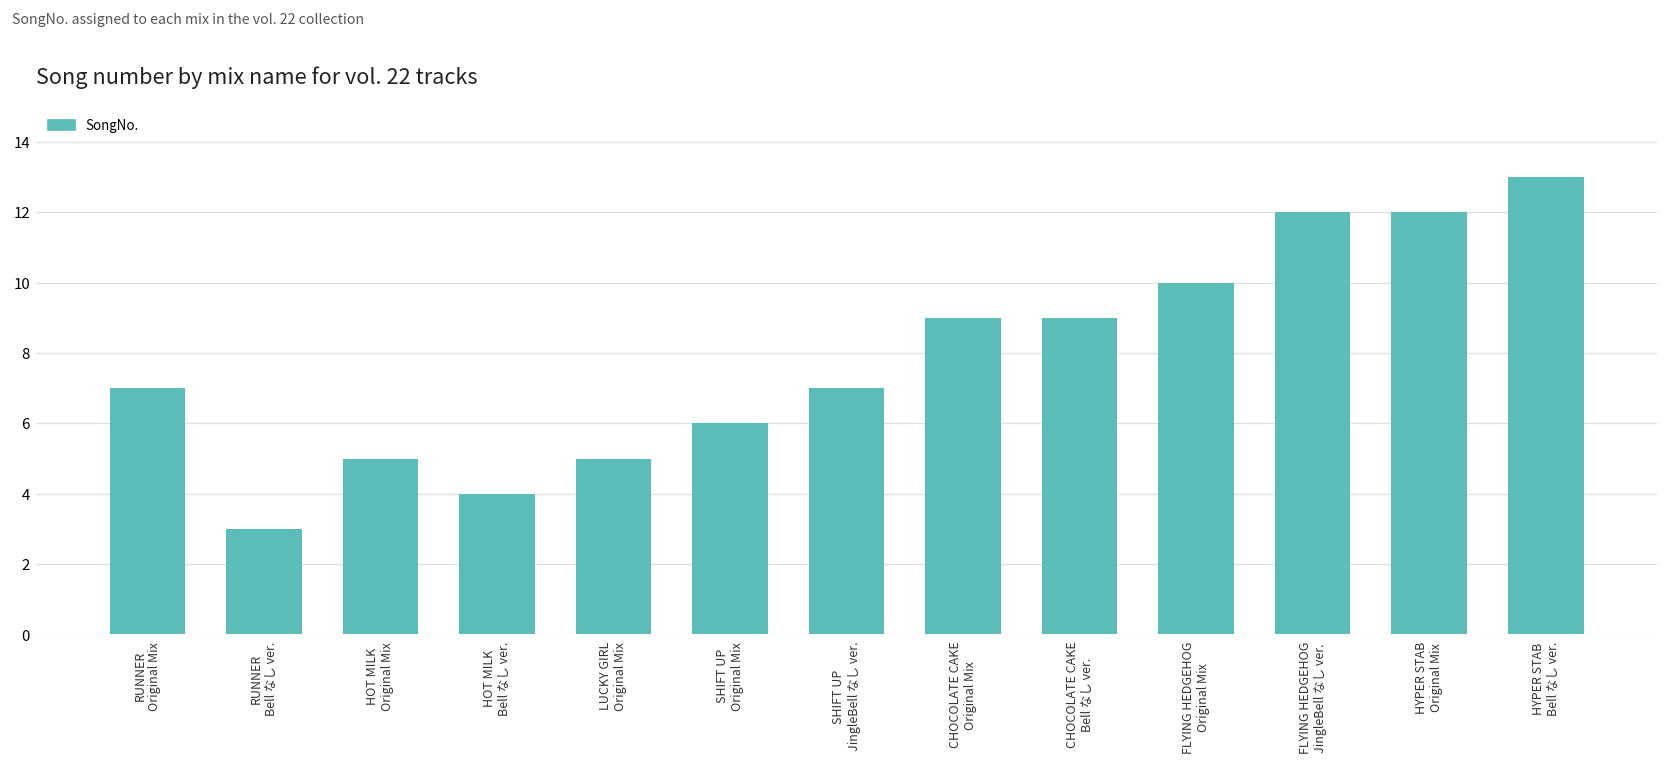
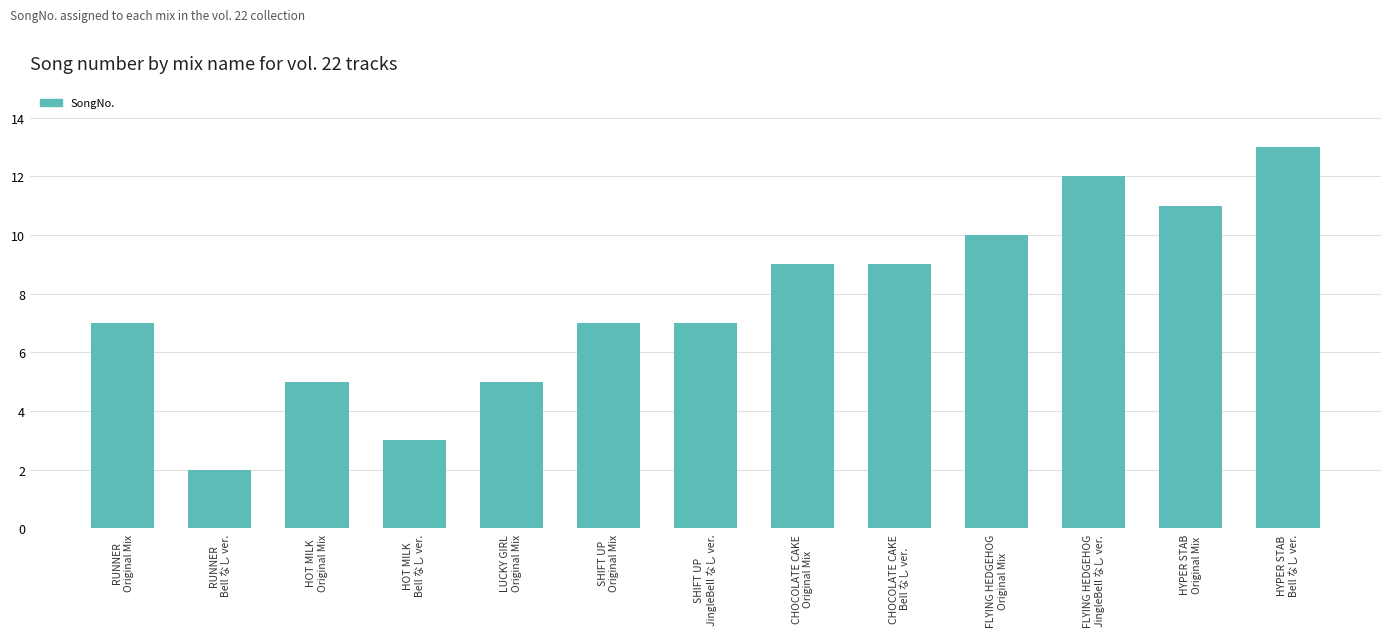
  {
    "RUNNER Original Mix": 7,
-   "RUNNER Bell なし ver.": 3,
+   "RUNNER Bell なし ver.": 2,
    "HOT MILK Original Mix": 5,
-   "HOT MILK Bell なし ver.": 4,
+   "HOT MILK Bell なし ver.": 3,
    "LUCKY GIRL Original Mix": 5,
-   "SHIFT UP Original Mix": 6,
+   "SHIFT UP Original Mix": 7,
    "SHIFT UP JingleBell なし ver.": 7,
    "CHOCOLATE CAKE Original Mix": 9,
    "CHOCOLATE CAKE Bell なし ver.": 9,
    "FLYING HEDGEHOG Original Mix": 10,
    "FLYING HEDGEHOG JingleBell なし ver.": 12,
-   "HYPER STAB Original Mix": 12,
+   "HYPER STAB Original Mix": 11,
    "HYPER STAB Bell なし ver.": 13
  }
